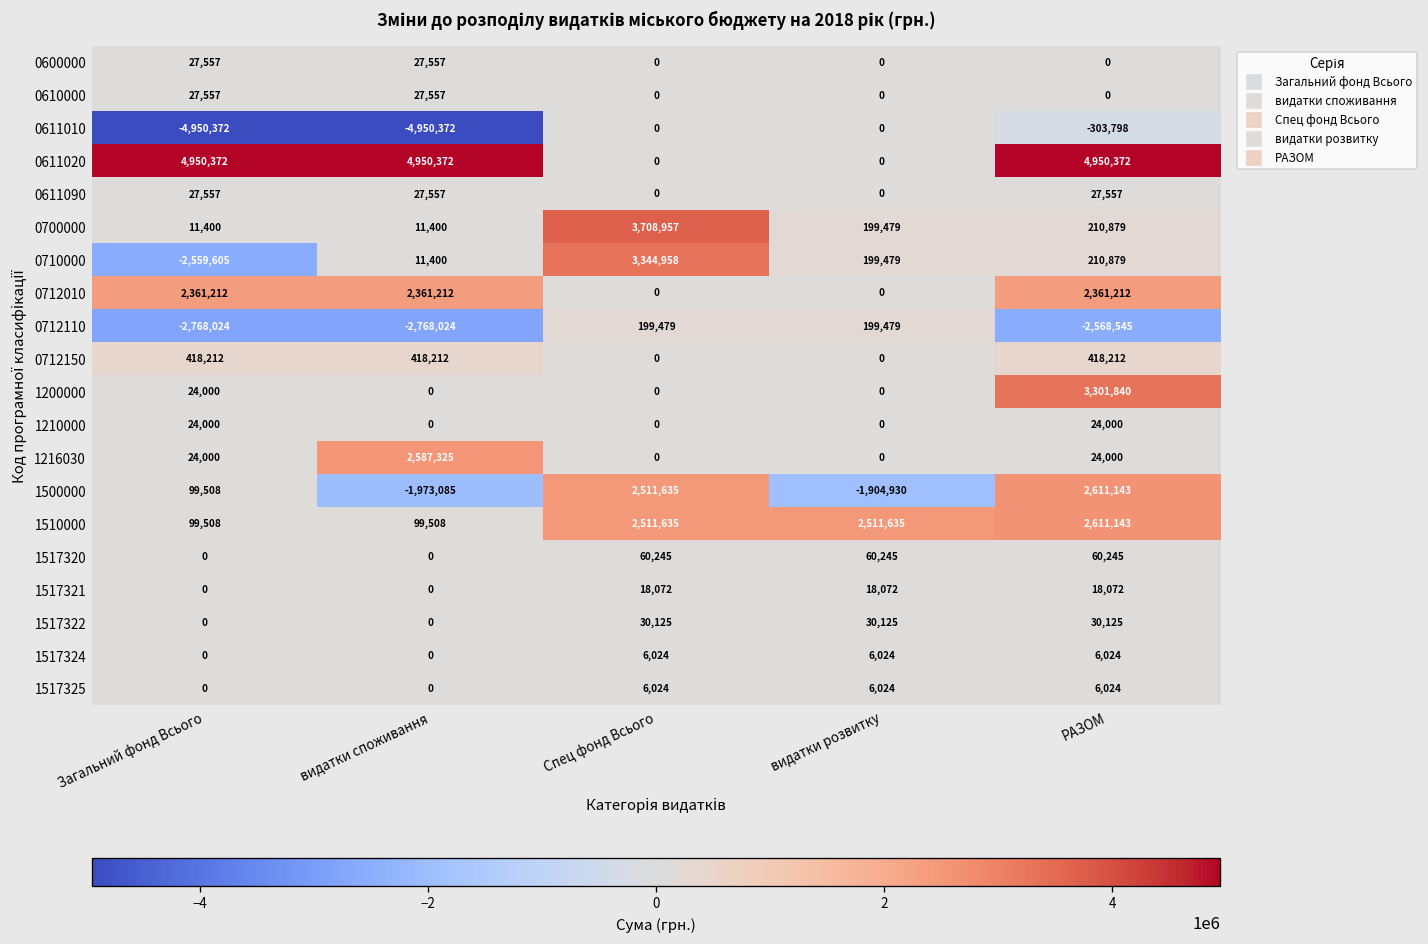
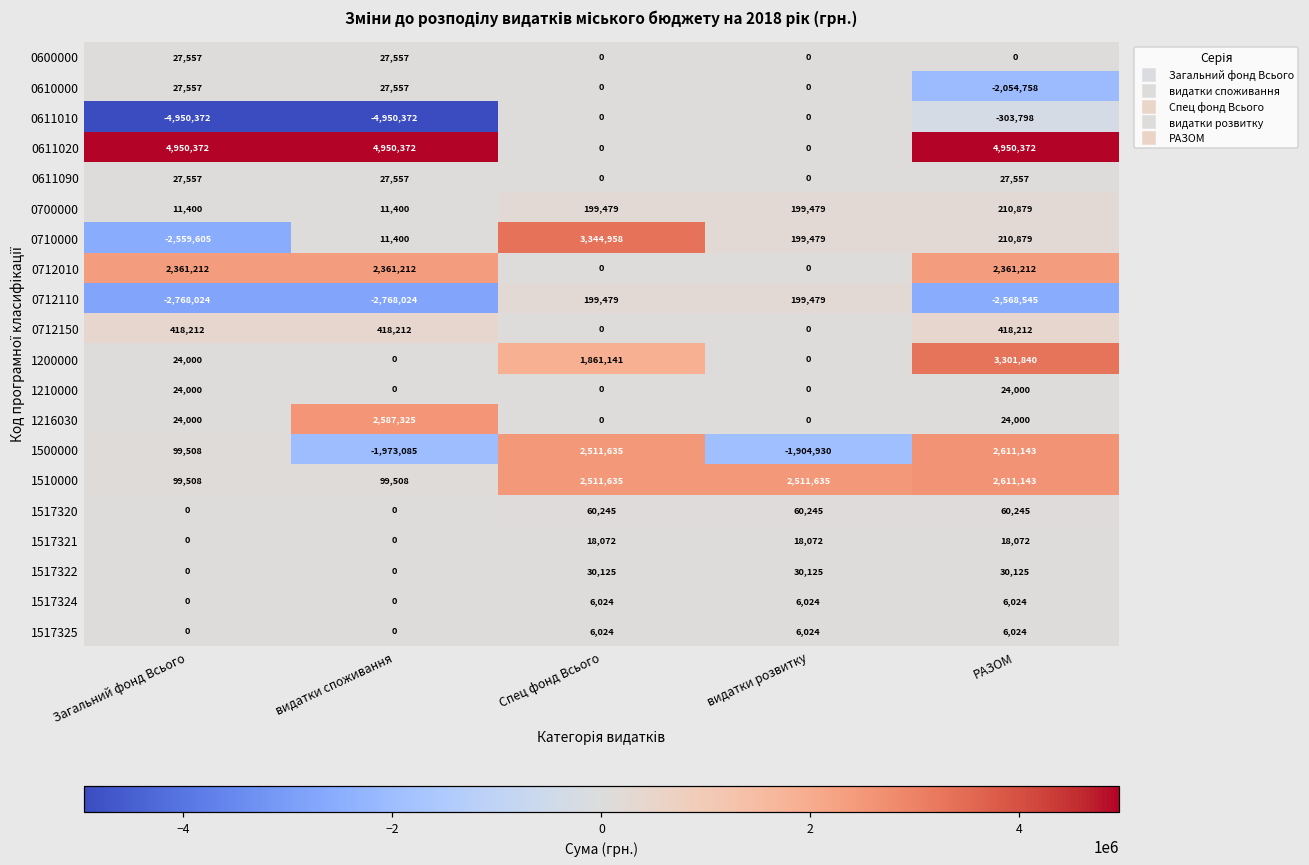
  {
    "0600000": {
      "Загальний фонд Всього": "27,557",
      "видатки споживання": "27,557",
      "Спец фонд Всього": "0",
      "видатки розвитку": "0",
      "РАЗОМ": "0"
    },
    "0610000": {
      "Загальний фонд Всього": "27,557",
      "видатки споживання": "27,557",
      "Спец фонд Всього": "0",
      "видатки розвитку": "0",
-     "РАЗОМ": "0"
+     "РАЗОМ": "-2,054,758"
    },
    "0611010": {
      "Загальний фонд Всього": "-4,950,372",
      "видатки споживання": "-4,950,372",
      "Спец фонд Всього": "0",
      "видатки розвитку": "0",
      "РАЗОМ": "-303,798"
    },
    "0611020": {
      "Загальний фонд Всього": "4,950,372",
      "видатки споживання": "4,950,372",
      "Спец фонд Всього": "0",
      "видатки розвитку": "0",
      "РАЗОМ": "4,950,372"
    },
    "0611090": {
      "Загальний фонд Всього": "27,557",
      "видатки споживання": "27,557",
      "Спец фонд Всього": "0",
      "видатки розвитку": "0",
      "РАЗОМ": "27,557"
    },
    "0700000": {
      "Загальний фонд Всього": "11,400",
      "видатки споживання": "11,400",
-     "Спец фонд Всього": "3,708,957",
+     "Спец фонд Всього": "199,479",
      "видатки розвитку": "199,479",
      "РАЗОМ": "210,879"
    },
    "0710000": {
      "Загальний фонд Всього": "-2,559,605",
      "видатки споживання": "11,400",
      "Спец фонд Всього": "3,344,958",
      "видатки розвитку": "199,479",
      "РАЗОМ": "210,879"
    },
    "0712010": {
      "Загальний фонд Всього": "2,361,212",
      "видатки споживання": "2,361,212",
      "Спец фонд Всього": "0",
      "видатки розвитку": "0",
      "РАЗОМ": "2,361,212"
    },
    "0712110": {
      "Загальний фонд Всього": "-2,768,024",
      "видатки споживання": "-2,768,024",
      "Спец фонд Всього": "199,479",
      "видатки розвитку": "199,479",
      "РАЗОМ": "-2,568,545"
    },
    "0712150": {
      "Загальний фонд Всього": "418,212",
      "видатки споживання": "418,212",
      "Спец фонд Всього": "0",
      "видатки розвитку": "0",
      "РАЗОМ": "418,212"
    },
    "1200000": {
      "Загальний фонд Всього": "24,000",
      "видатки споживання": "0",
-     "Спец фонд Всього": "0",
+     "Спец фонд Всього": "1,861,141",
      "видатки розвитку": "0",
      "РАЗОМ": "3,301,840"
    },
    "1210000": {
      "Загальний фонд Всього": "24,000",
      "видатки споживання": "0",
      "Спец фонд Всього": "0",
      "видатки розвитку": "0",
      "РАЗОМ": "24,000"
    },
    "1216030": {
      "Загальний фонд Всього": "24,000",
      "видатки споживання": "2,587,325",
      "Спец фонд Всього": "0",
      "видатки розвитку": "0",
      "РАЗОМ": "24,000"
    },
    "1500000": {
      "Загальний фонд Всього": "99,508",
      "видатки споживання": "-1,973,085",
      "Спец фонд Всього": "2,511,635",
      "видатки розвитку": "-1,904,930",
      "РАЗОМ": "2,611,143"
    },
    "1510000": {
      "Загальний фонд Всього": "99,508",
      "видатки споживання": "99,508",
      "Спец фонд Всього": "2,511,635",
      "видатки розвитку": "2,511,635",
      "РАЗОМ": "2,611,143"
    },
    "1517320": {
      "Загальний фонд Всього": "0",
      "видатки споживання": "0",
      "Спец фонд Всього": "60,245",
      "видатки розвитку": "60,245",
      "РАЗОМ": "60,245"
    },
    "1517321": {
      "Загальний фонд Всього": "0",
      "видатки споживання": "0",
      "Спец фонд Всього": "18,072",
      "видатки розвитку": "18,072",
      "РАЗОМ": "18,072"
    },
    "1517322": {
      "Загальний фонд Всього": "0",
      "видатки споживання": "0",
      "Спец фонд Всього": "30,125",
      "видатки розвитку": "30,125",
      "РАЗОМ": "30,125"
    },
    "1517324": {
      "Загальний фонд Всього": "0",
      "видатки споживання": "0",
      "Спец фонд Всього": "6,024",
      "видатки розвитку": "6,024",
      "РАЗОМ": "6,024"
    },
    "1517325": {
      "Загальний фонд Всього": "0",
      "видатки споживання": "0",
      "Спец фонд Всього": "6,024",
      "видатки розвитку": "6,024",
      "РАЗОМ": "6,024"
    }
  }
